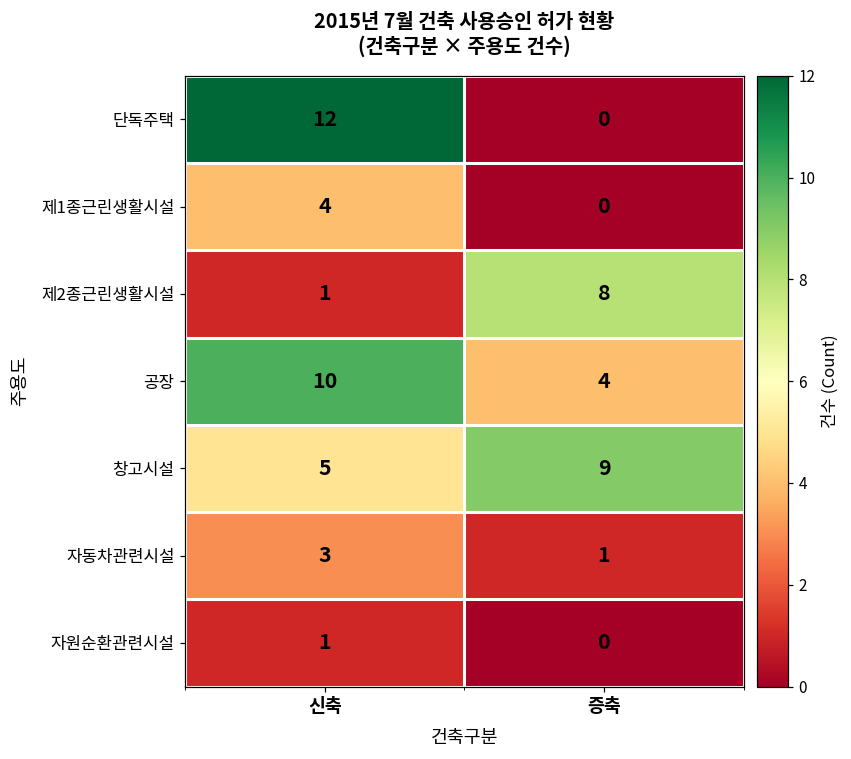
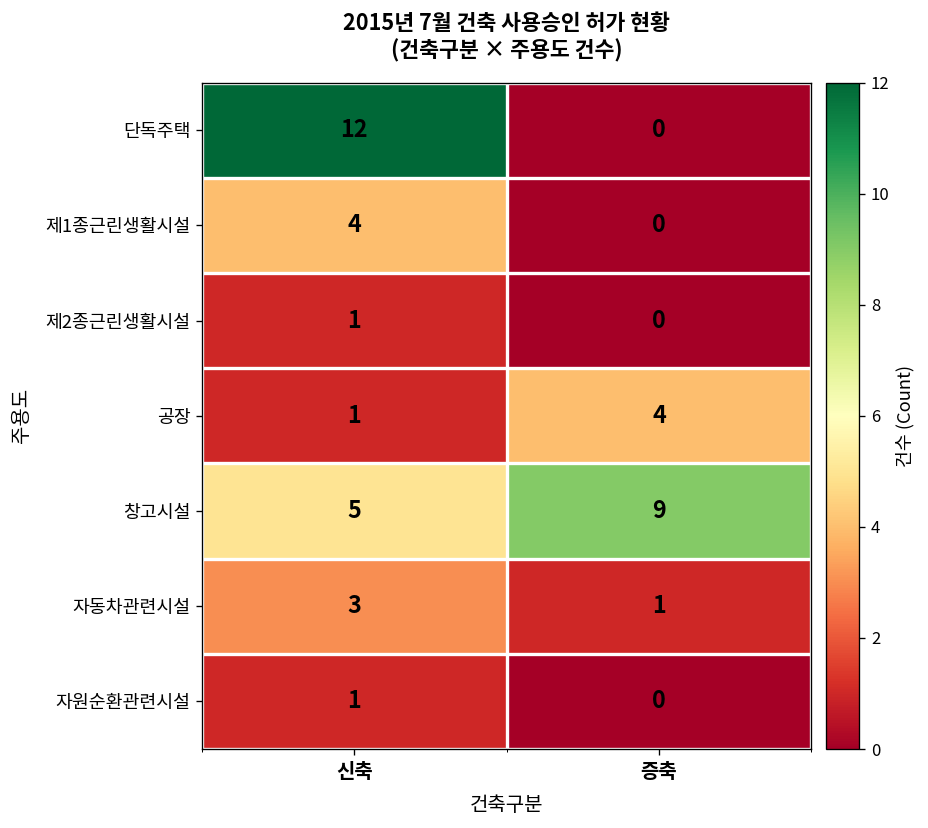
  {
    "단독주택": {
      "신축": 12,
      "증축": 0
    },
    "제1종근린생활시설": {
      "신축": 4,
      "증축": 0
    },
    "제2종근린생활시설": {
      "신축": 1,
-     "증축": 8
+     "증축": 0
    },
    "공장": {
-     "신축": 10,
+     "신축": 1,
      "증축": 4
    },
    "창고시설": {
      "신축": 5,
      "증축": 9
    },
    "자동차관련시설": {
      "신축": 3,
      "증축": 1
    },
    "자원순환관련시설": {
      "신축": 1,
      "증축": 0
    }
  }
